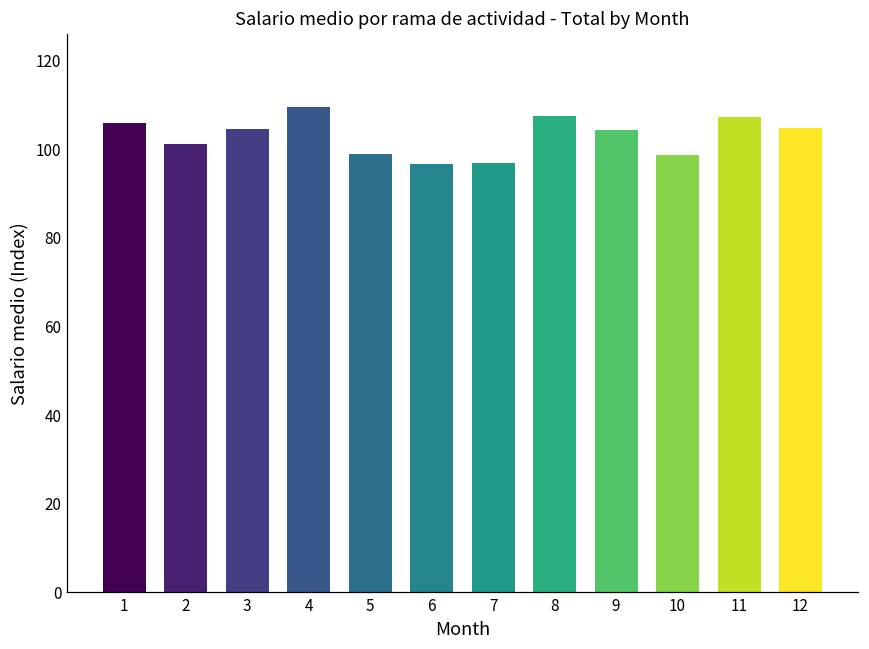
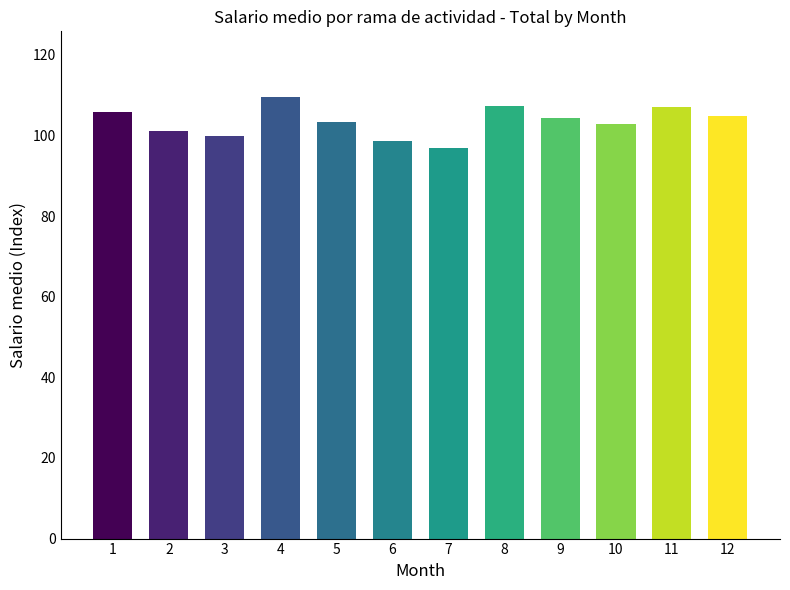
  {
    "1": 106,
    "2": 101,
-   "3": 104,
+   "3": 100,
    "4": 109,
-   "5": 99,
-   "6": 97,
+   "5": 103,
+   "6": 99,
    "7": 97,
    "8": 107,
    "9": 104,
-   "10": 99,
+   "10": 103,
    "11": 107,
    "12": 105
  }
